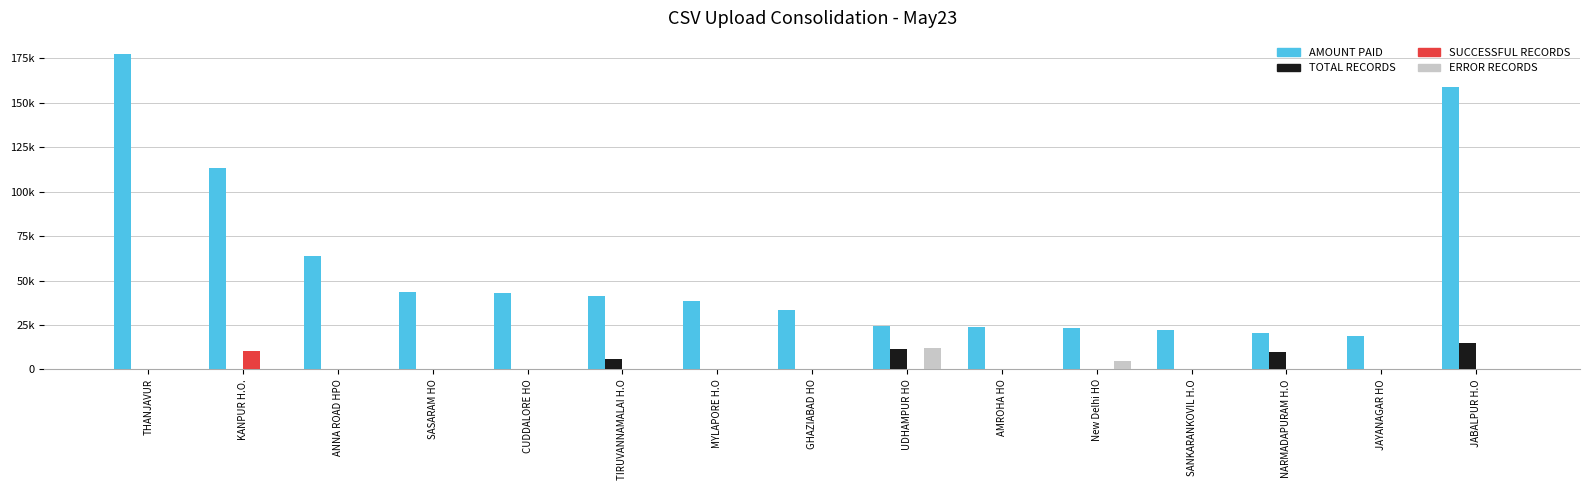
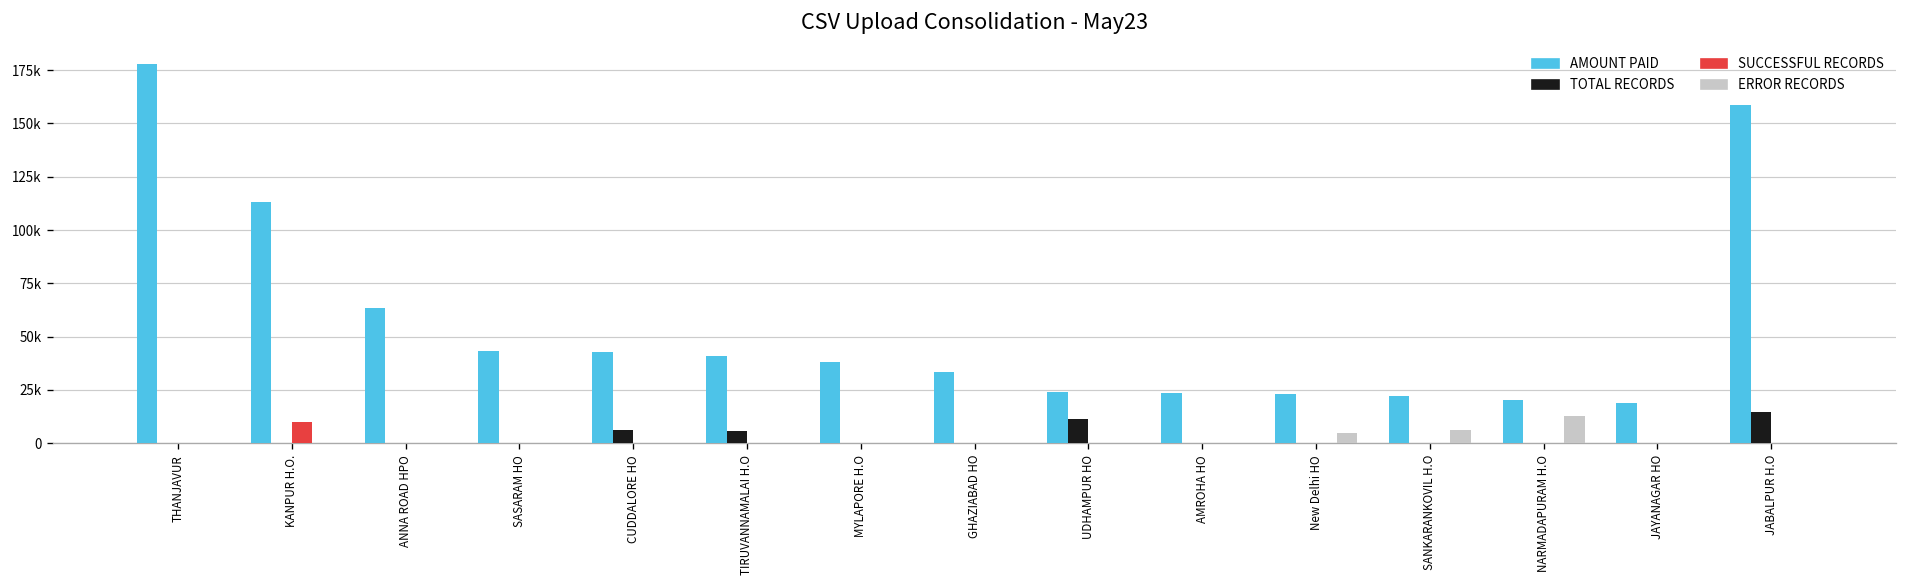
  {
    "AMOUNT PAID": {
      "THANJAVUR": 178000,
      "KANPUR H.O.": 113000,
      "ANNA ROAD HPO": 64000,
      "SASARAM HO": 43000,
      "CUDDALORE HO": 43000,
      "TIRUVANNAMALAI H.O": 41000,
      "MYLAPORE H.O": 38000,
      "GHAZIABAD HO": 33000,
      "UDHAMPUR HO": 24000,
      "AMROHA HO": 24000,
      "New Delhi HO": 23000,
      "SANKARANKOVIL H.O": 22000,
      "NARMADAPURAM H.O": 20000,
      "JAYANAGAR HO": 19000,
      "JABALPUR H.O": 159000
    },
    "TOTAL RECORDS": {
-     "CUDDALORE HO": 0,
+     "CUDDALORE HO": 6000,
      "TIRUVANNAMALAI H.O": 6000,
      "UDHAMPUR HO": 11000,
-     "NARMADAPURAM H.O": 10000,
+     "NARMADAPURAM H.O": 0,
      "JABALPUR H.O": 15000
    },
    "SUCCESSFUL RECORDS": {
      "KANPUR H.O.": 10000
    },
    "ERROR RECORDS": {
-     "UDHAMPUR HO": 12000,
+     "UDHAMPUR HO": 0,
      "AMROHA HO": 0,
      "New Delhi HO": 5000,
-     "SANKARANKOVIL H.O": 0,
-     "NARMADAPURAM H.O": 0,
+     "SANKARANKOVIL H.O": 6000,
+     "NARMADAPURAM H.O": 13000,
      "JAYANAGAR HO": 0
    }
  }
